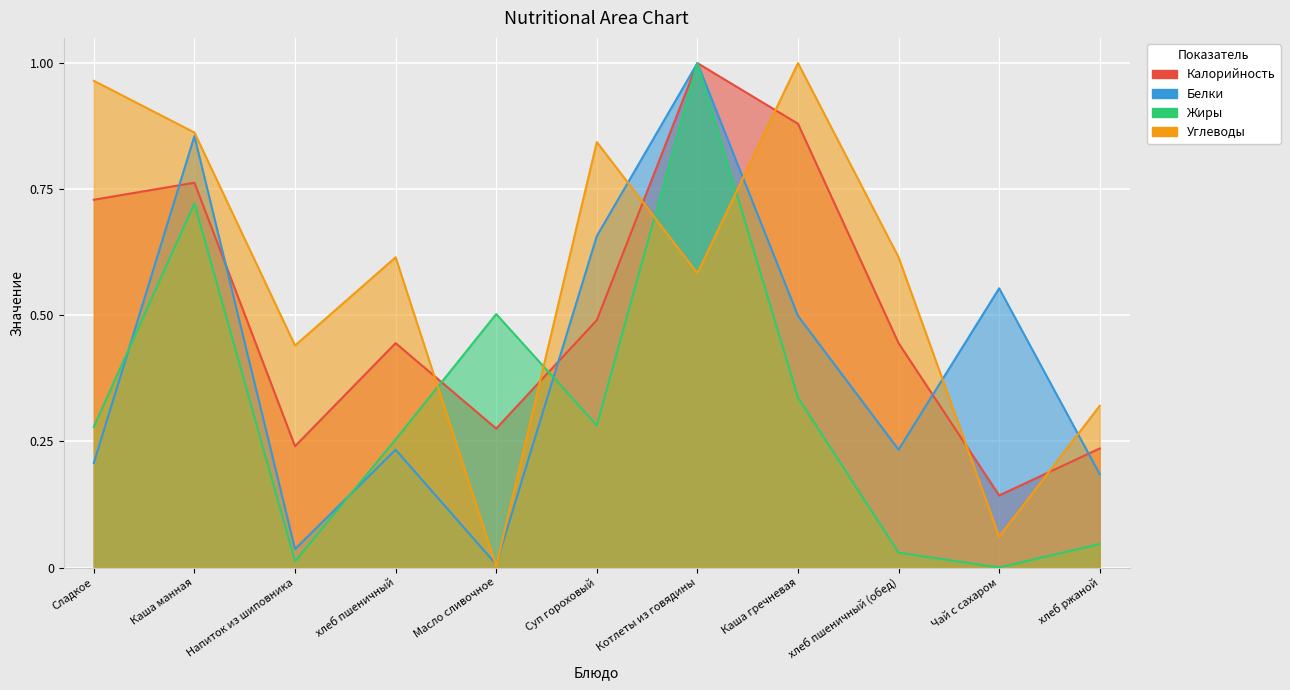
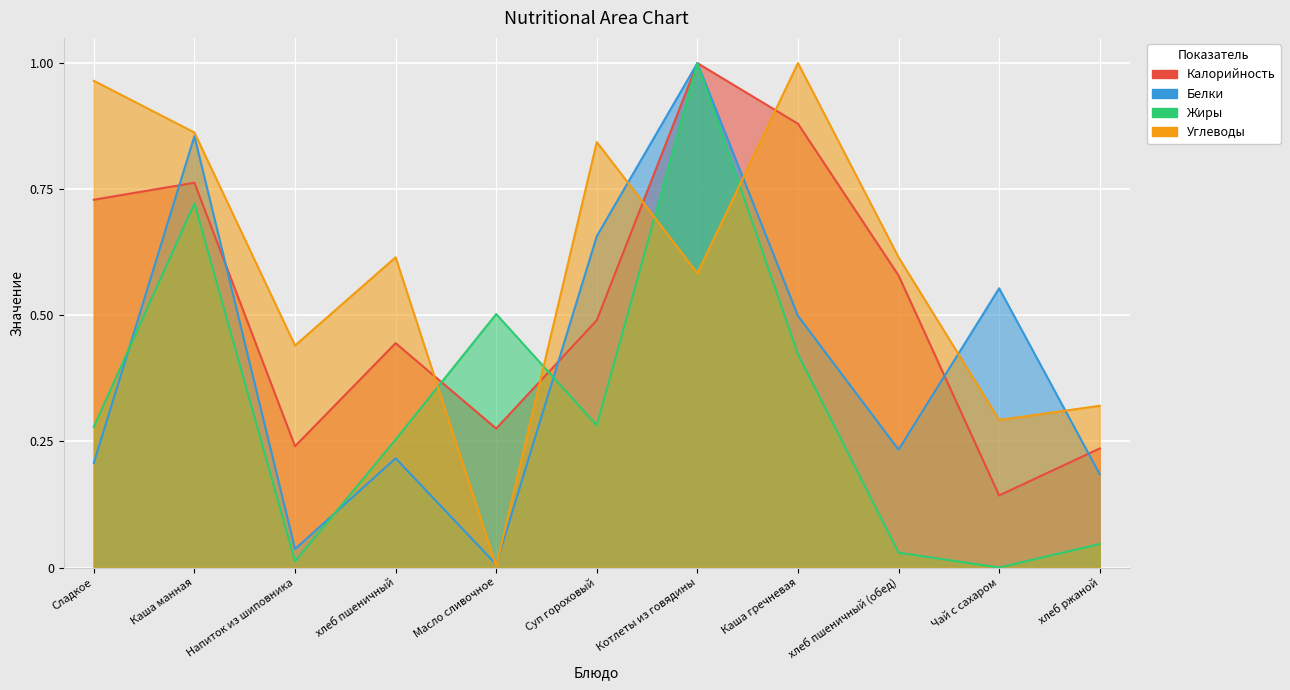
  {
    "Калорийность": {
      "Сладкое": 0.73,
      "Каша манная": 0.76,
      "Напиток из шиповника": 0.24,
      "хлеб пшеничный": 0.44,
      "Масло сливочное": 0.28,
      "Суп гороховый": 0.49,
      "Каша гречневая": 0.88,
-     "хлеб пшеничный (обед)": 0.44,
+     "хлеб пшеничный (обед)": 0.58,
      "Чай с сахаром": 0.14,
      "хлеб ржаной": 0.24
    },
    "Белки": {
      "Сладкое": 0.21,
      "Каша манная": 0.86,
      "Напиток из шиповника": 0.04,
-     "хлеб пшеничный": 0.23,
+     "хлеб пшеничный": 0.22,
      "Суп гороховый": 0.66,
      "Каша гречневая": 0.50,
      "хлеб пшеничный (обед)": 0.23,
      "Чай с сахаром": 0.55,
      "хлеб ржаной": 0.18
    },
    "Жиры": {
      "Сладкое": 0.28,
      "Каша манная": 0.72,
      "Напиток из шиповника": 0.01,
      "хлеб пшеничный": 0.25,
      "Масло сливочное": 0.50,
      "Суп гороховый": 0.28,
-     "Каша гречневая": 0.34,
+     "Каша гречневая": 0.42,
      "хлеб пшеничный (обед)": 0.03,
      "Чай с сахаром": 0.00,
      "хлеб ржаной": 0.05
    },
    "Углеводы": {
      "Сладкое": 0.96,
      "Каша манная": 0.86,
      "Напиток из шиповника": 0.44,
      "хлеб пшеничный": 0.62,
      "Суп гороховый": 0.84,
      "Котлеты из говядины": 0.58,
      "Каша гречневая": 1.00,
      "хлеб пшеничный (обед)": 0.62,
-     "Чай с сахаром": 0.06,
+     "Чай с сахаром": 0.29,
      "хлеб ржаной": 0.32
    }
  }
